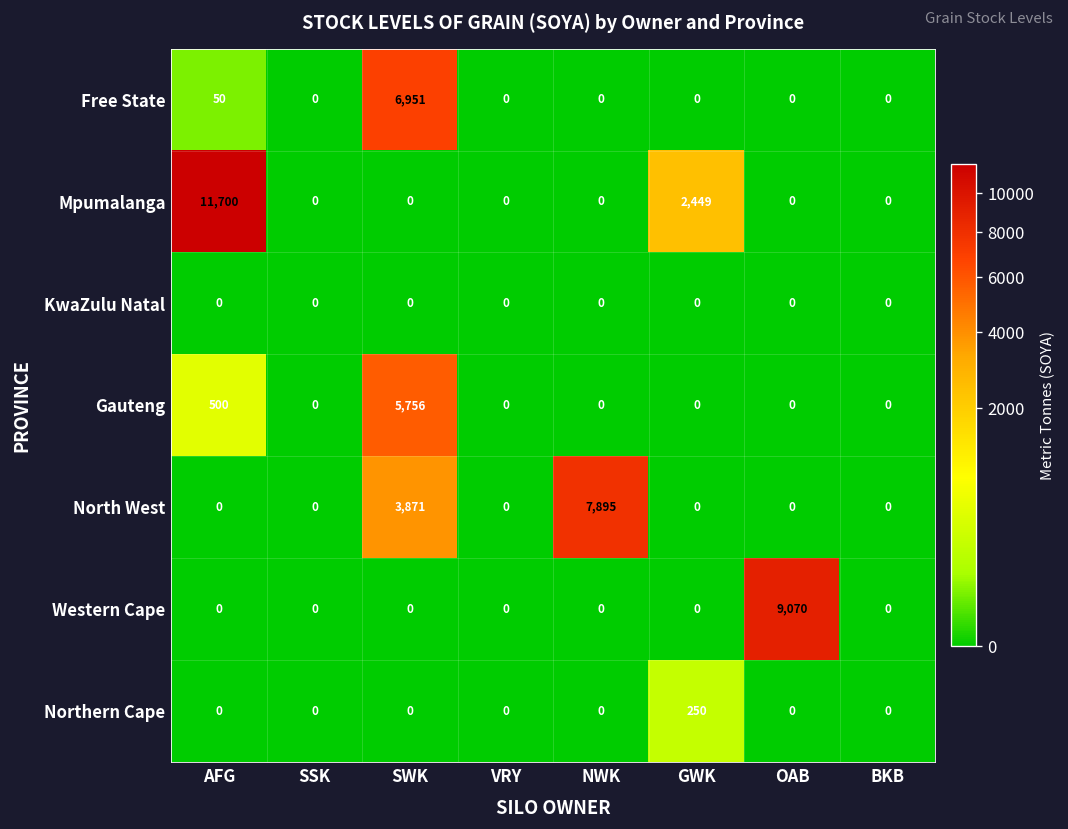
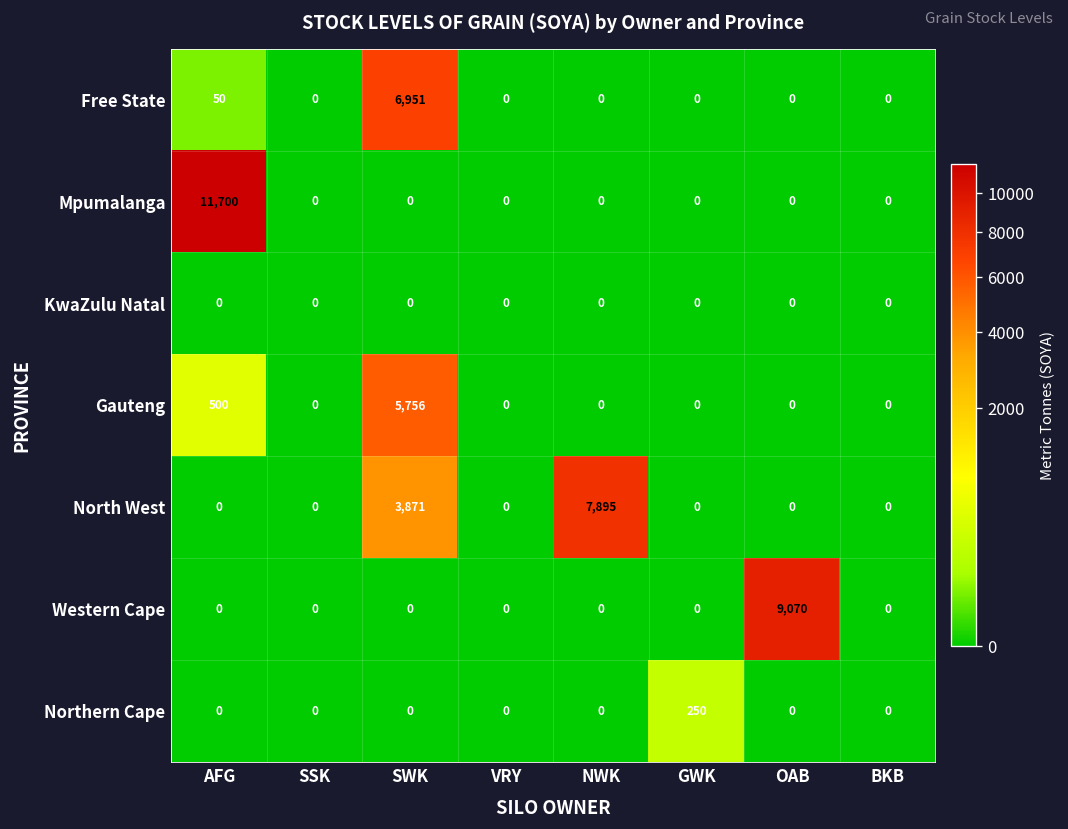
  {
    "Free State": {
      "AFG": "50",
      "SSK": "0",
      "SWK": "6,951",
      "VRY": "0",
      "NWK": "0",
      "GWK": "0",
      "OAB": "0",
      "BKB": "0"
    },
    "Mpumalanga": {
      "AFG": "11,700",
      "SSK": "0",
      "SWK": "0",
      "VRY": "0",
      "NWK": "0",
-     "GWK": "2,449",
+     "GWK": "0",
      "OAB": "0",
      "BKB": "0"
    },
    "KwaZulu Natal": {
      "AFG": "0",
      "SSK": "0",
      "SWK": "0",
      "VRY": "0",
      "NWK": "0",
      "GWK": "0",
      "OAB": "0",
      "BKB": "0"
    },
    "Gauteng": {
      "AFG": "500",
      "SSK": "0",
      "SWK": "5,756",
      "VRY": "0",
      "NWK": "0",
      "GWK": "0",
      "OAB": "0",
      "BKB": "0"
    },
    "North West": {
      "AFG": "0",
      "SSK": "0",
      "SWK": "3,871",
      "VRY": "0",
      "NWK": "7,895",
      "GWK": "0",
      "OAB": "0",
      "BKB": "0"
    },
    "Western Cape": {
      "AFG": "0",
      "SSK": "0",
      "SWK": "0",
      "VRY": "0",
      "NWK": "0",
      "GWK": "0",
      "OAB": "9,070",
      "BKB": "0"
    },
    "Northern Cape": {
      "AFG": "0",
      "SSK": "0",
      "SWK": "0",
      "VRY": "0",
      "NWK": "0",
      "GWK": "250",
      "OAB": "0",
      "BKB": "0"
    }
  }
